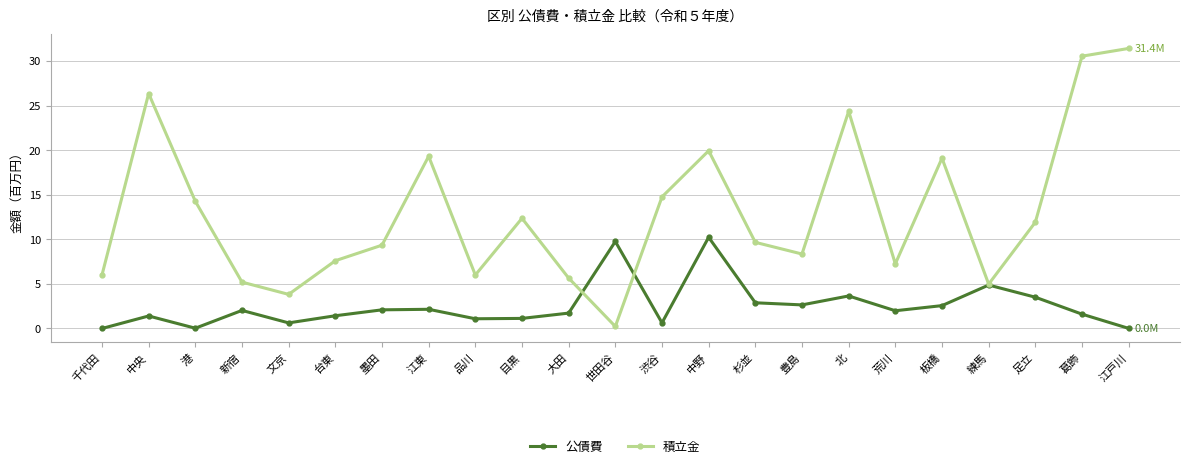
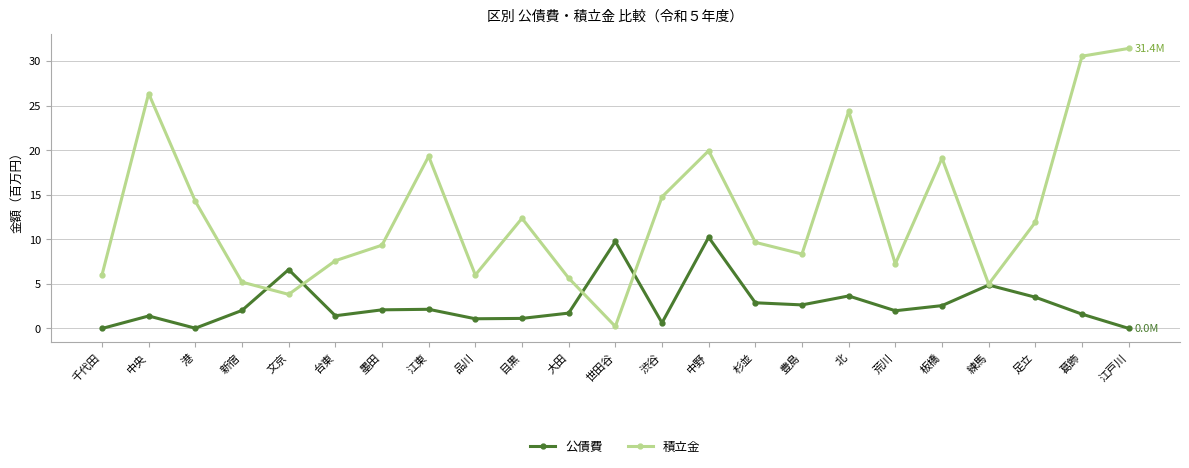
  {
    "公債費": {
      "千代田": "0",
      "中央": "1",
      "港": "0",
      "新宿": "2",
-     "文京": "1",
+     "文京": "7",
      "台東": "1",
      "墨田": "2",
      "江東": "2",
      "品川": "1",
      "目黒": "1",
      "大田": "2",
      "世田谷": "10",
      "渋谷": "1",
      "中野": "10",
      "杉並": "3",
      "豊島": "3",
      "北": "4",
      "荒川": "2",
      "板橋": "3",
      "足立": "4",
      "葛飾": "2"
    },
    "積立金": {
      "江戸川": "31.4M"
    }
  }
